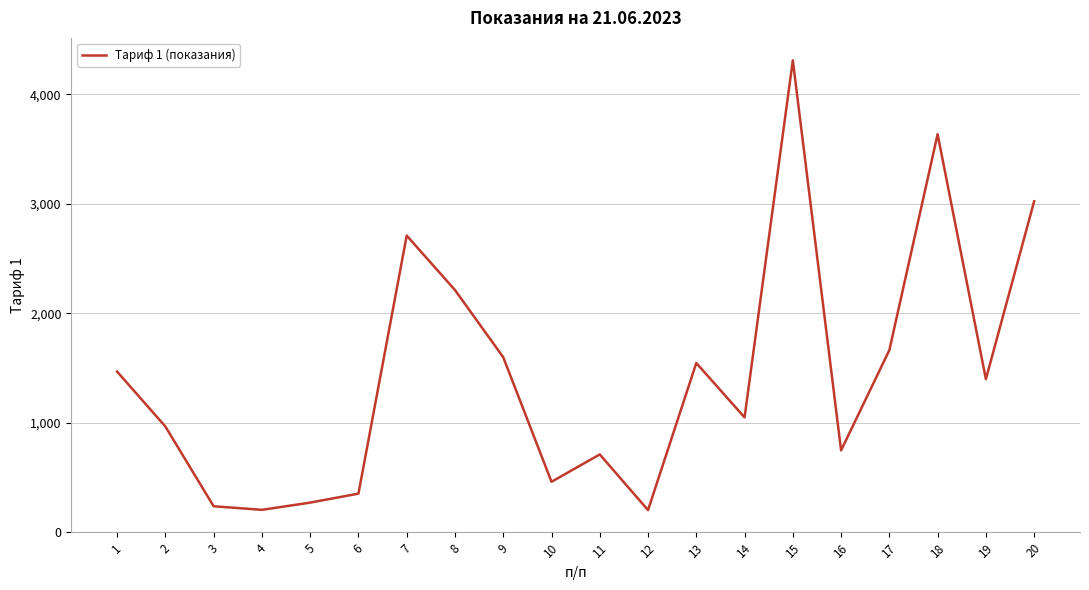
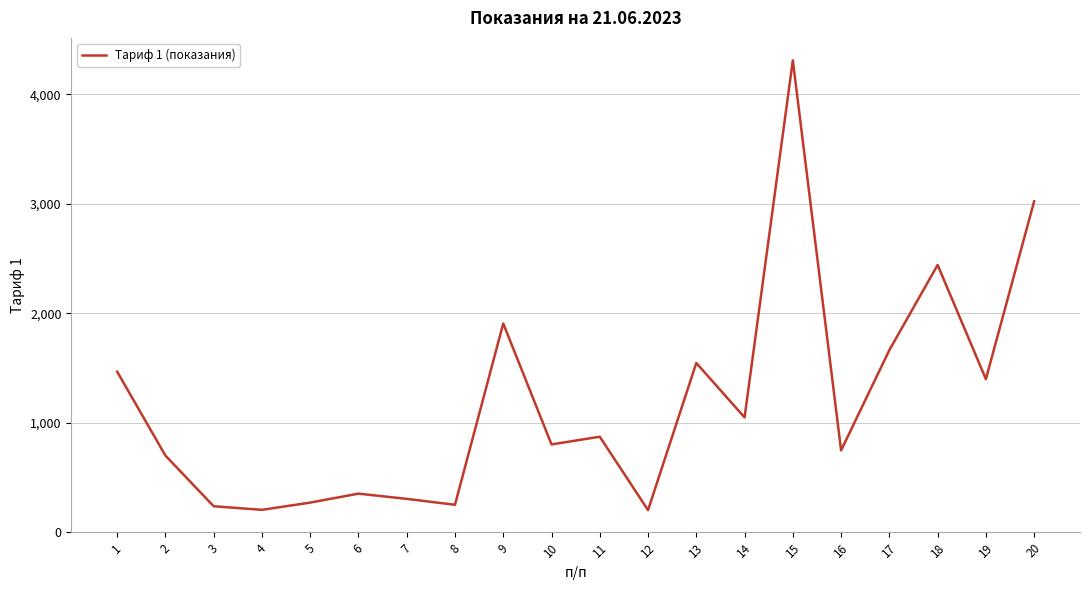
  {
    "1": "1,470",
-   "2": "960",
+   "2": "700",
    "3": "240",
    "4": "200",
    "5": "270",
    "6": "350",
-   "7": "2,710",
-   "8": "2,210",
-   "9": "1,600",
-   "10": "460",
-   "11": "710",
+   "7": "300",
+   "8": "250",
+   "9": "1,910",
+   "10": "800",
+   "11": "870",
    "12": "200",
    "13": "1,550",
    "14": "1,050",
    "15": "4,310",
    "16": "750",
    "17": "1,660",
-   "18": "3,640",
+   "18": "2,440",
    "19": "1,400",
    "20": "3,020"
  }
